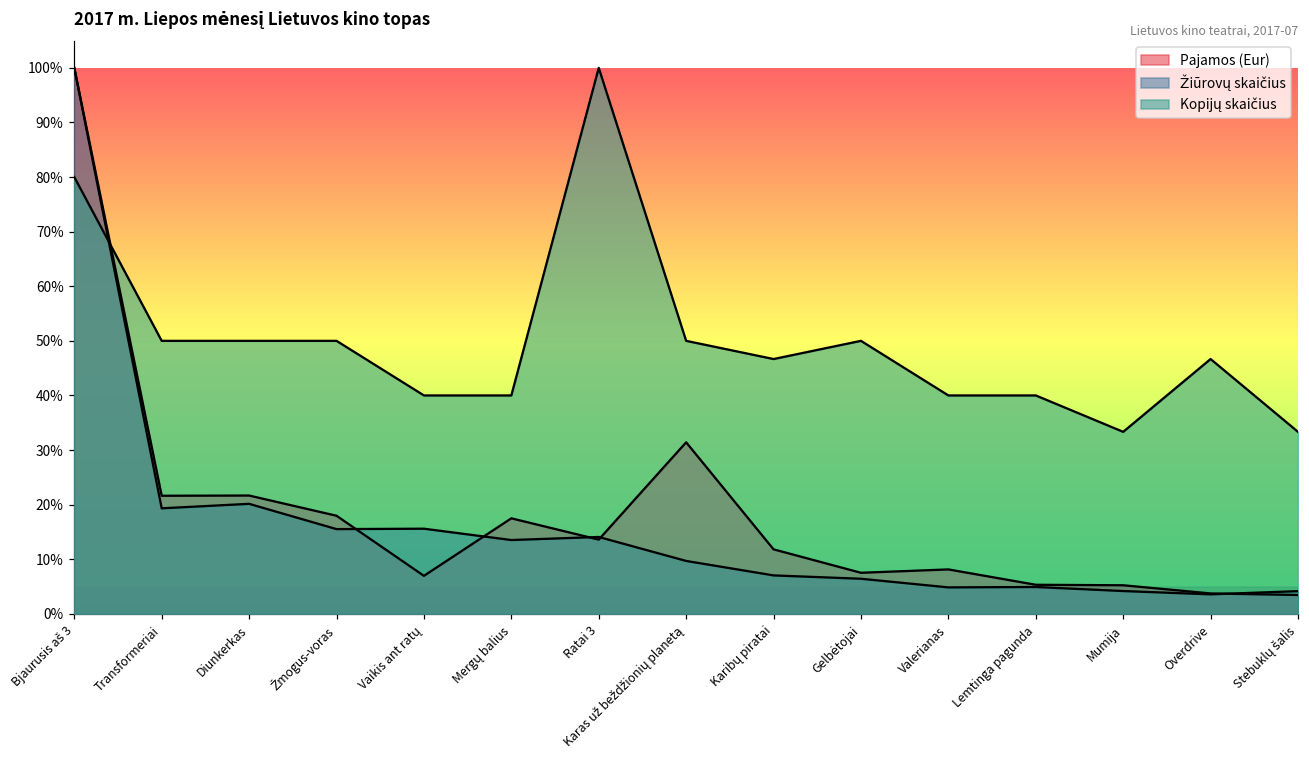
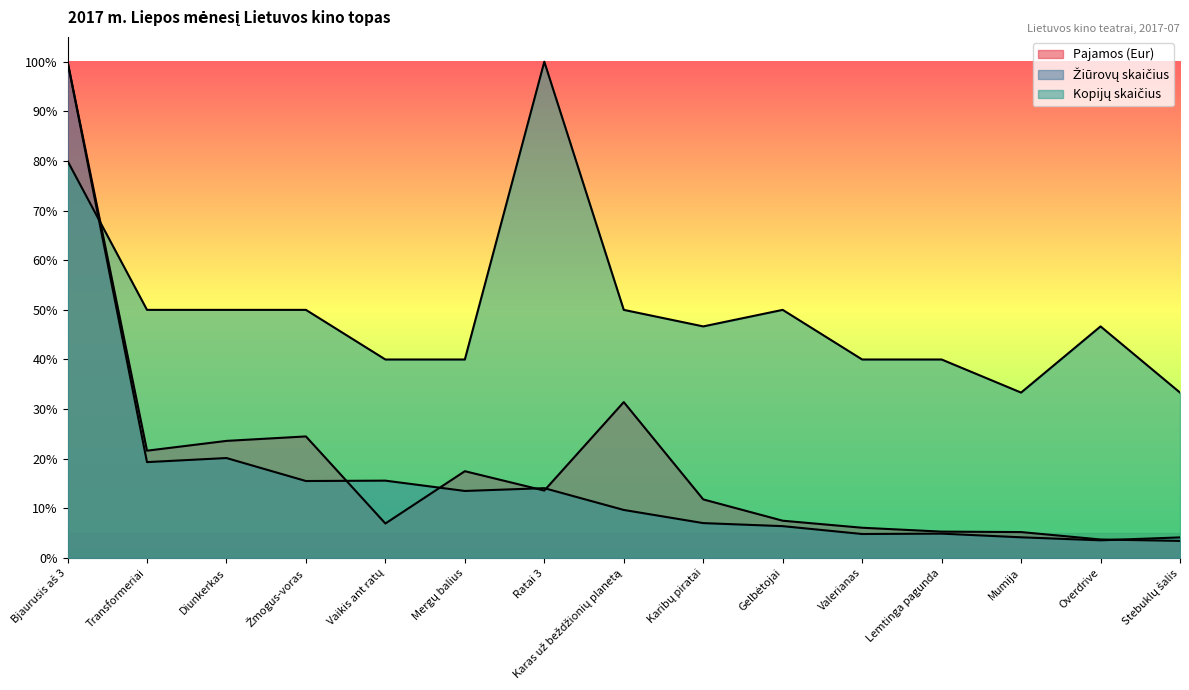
  {
    "Pajamos (Eur)": {
      "Transformeriai": "22%",
-     "Diunkerkas": "22%",
-     "Žmogus-voras": "18%",
+     "Diunkerkas": "24%",
+     "Žmogus-voras": "24%",
      "Vaikis ant ratų": "7%",
      "Mergų balius": "17%",
      "Karas už beždžionių planetą": "31%",
      "Karibų piratai": "12%",
      "Gelbėtojai": "8%",
-     "Valerianas": "8%",
+     "Valerianas": "6%",
      "Mumija": "5%"
    }
  }
